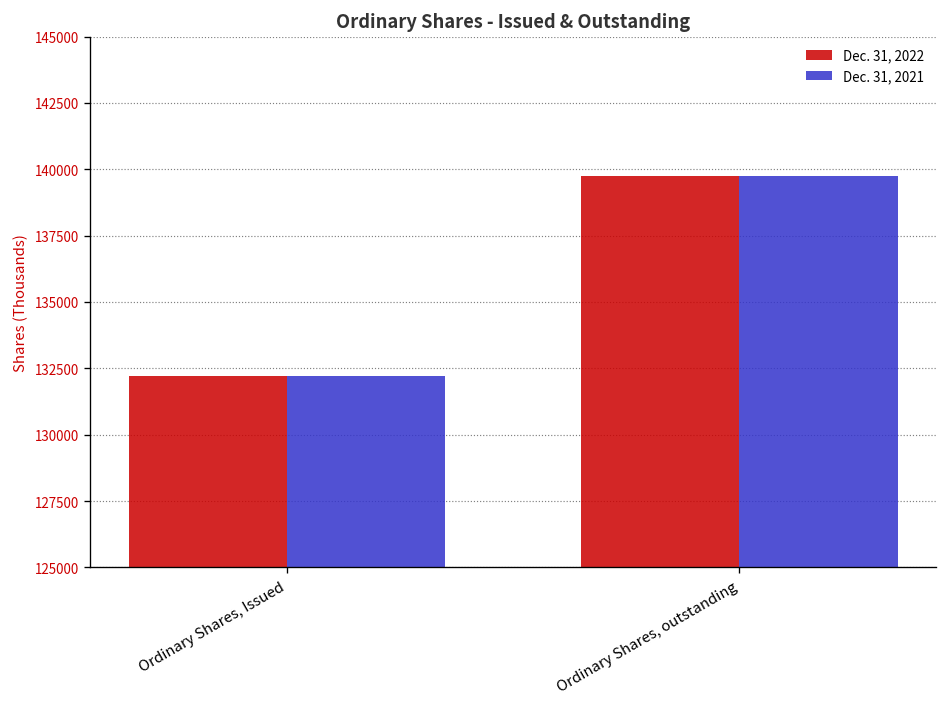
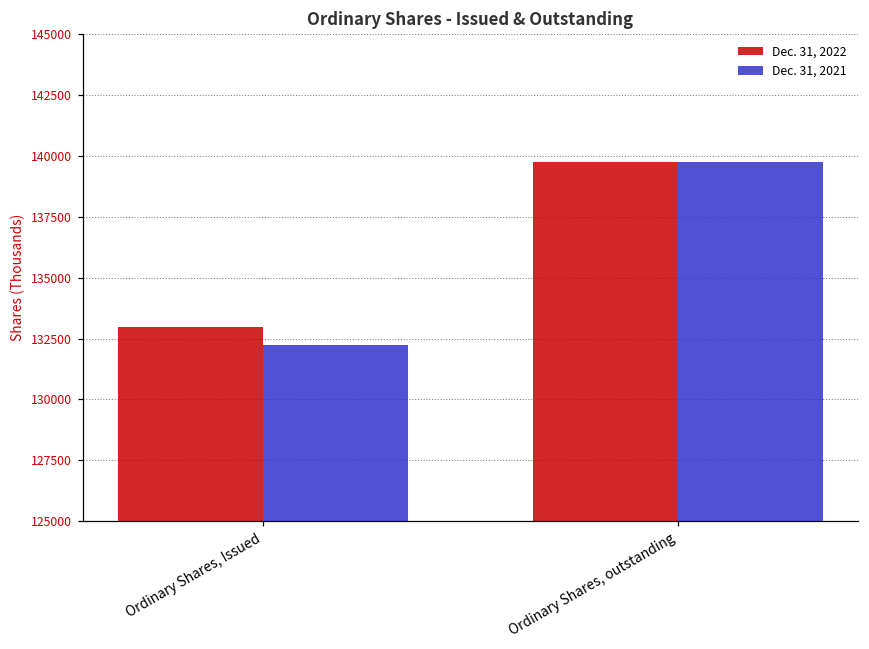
  {
    "Dec. 31, 2022": {
-     "Ordinary Shares, Issued": 132200,
+     "Ordinary Shares, Issued": 133000,
      "Ordinary Shares, outstanding": 139800
    },
    "Dec. 31, 2021": {
      "Ordinary Shares, Issued": 132200,
      "Ordinary Shares, outstanding": 139800
    }
  }
